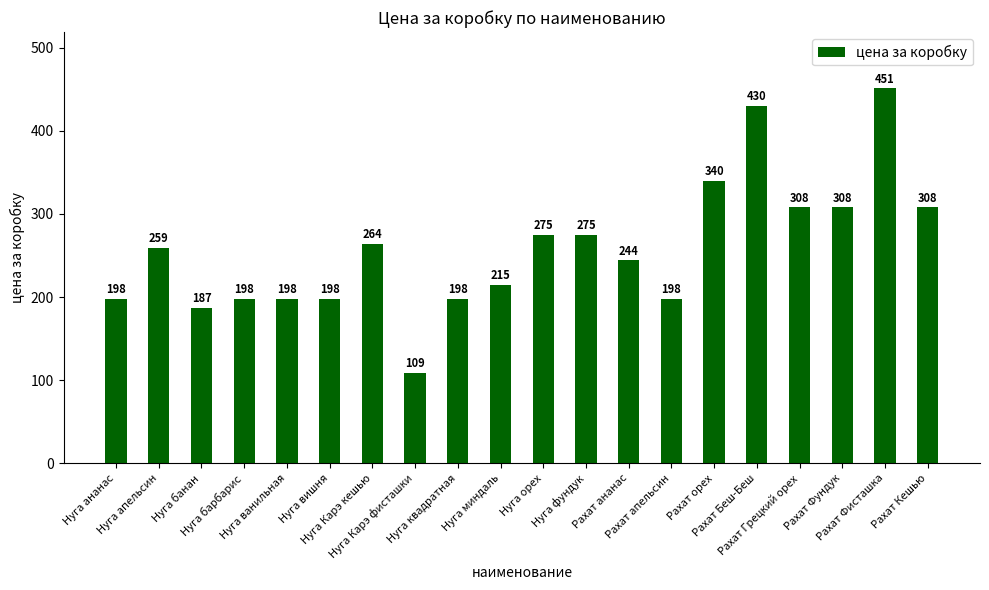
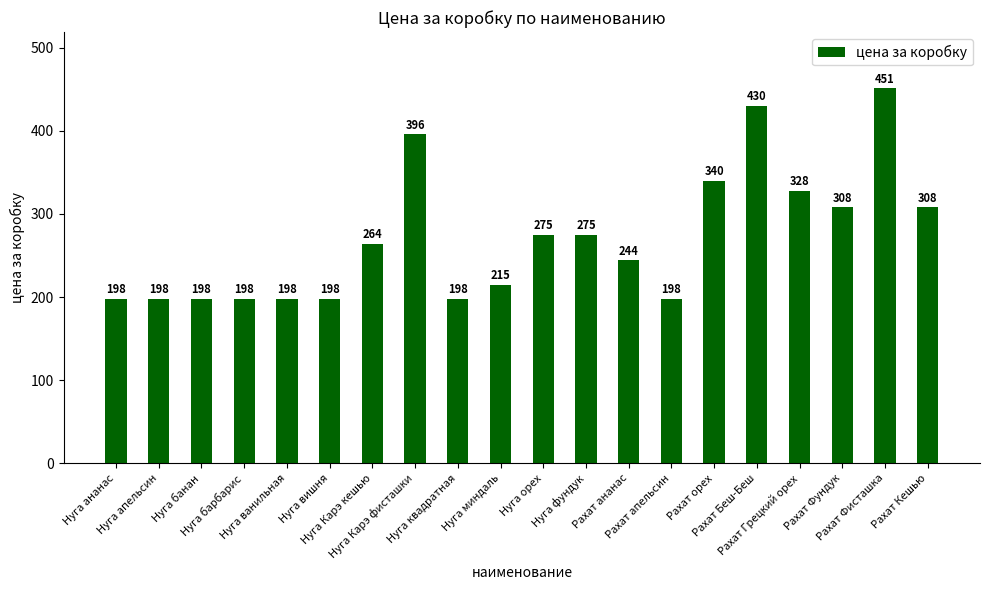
  {
    "Нуга ананас": 198,
-   "Нуга апельсин": 259,
-   "Нуга банан": 187,
+   "Нуга апельсин": 198,
+   "Нуга банан": 198,
    "Нуга барбарис": 198,
    "Нуга ванильная": 198,
    "Нуга вишня": 198,
    "Нуга Карэ кешью": 264,
-   "Нуга Карэ фисташки": 109,
+   "Нуга Карэ фисташки": 396,
    "Нуга квадратная": 198,
    "Нуга миндаль": 215,
    "Нуга орех": 275,
    "Нуга фундук": 275,
    "Рахат ананас": 244,
    "Рахат апельсин": 198,
    "Рахат орех": 340,
    "Рахат Беш-Беш": 430,
-   "Рахат Грецкий орех": 308,
+   "Рахат Грецкий орех": 328,
    "Рахат Фундук": 308,
    "Рахат Фисташка": 451,
    "Рахат Кешью": 308
  }
